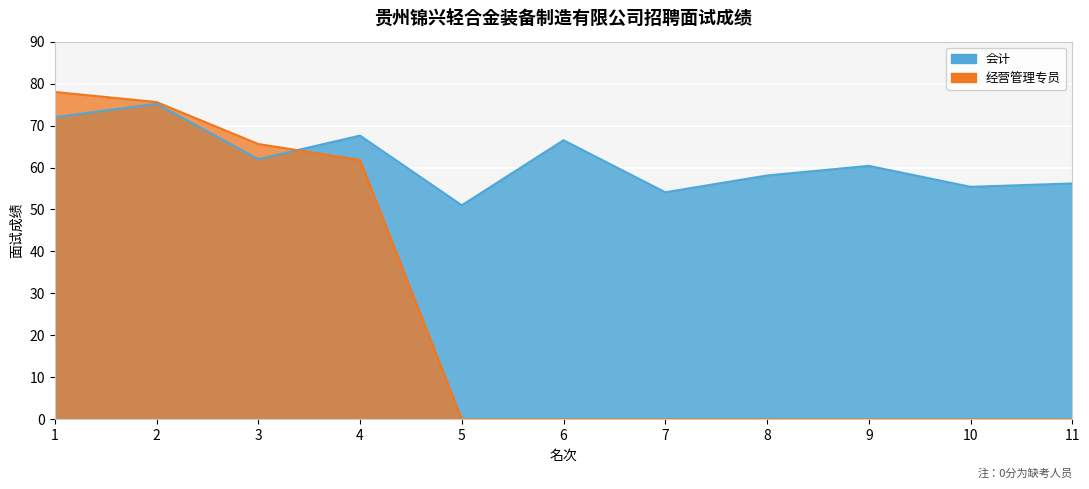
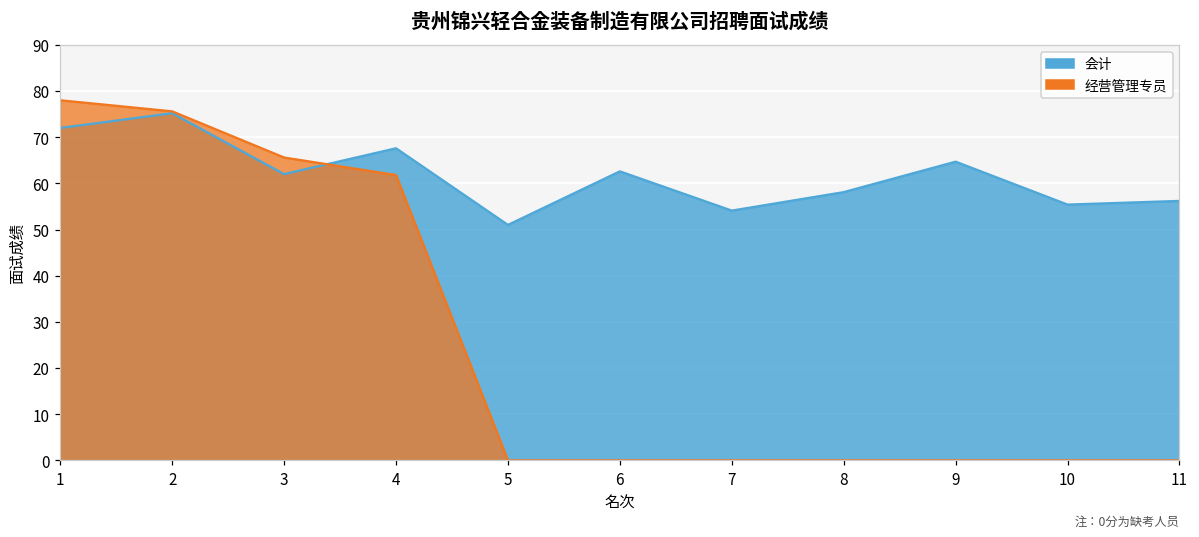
  {
    "会计": {
      "1": 72,
      "3": 62,
      "4": 68,
      "5": 51,
-     "6": 67,
+     "6": 63,
      "7": 54,
      "8": 58,
-     "9": 60,
+     "9": 65,
      "10": 55,
      "11": 56
    },
    "经营管理专员": {
      "1": 78,
      "3": 66,
      "4": 62,
      "5": 0,
      "6": 0,
      "7": 0,
      "8": 0,
      "9": 0,
      "10": 0,
      "11": 0
    }
  }
